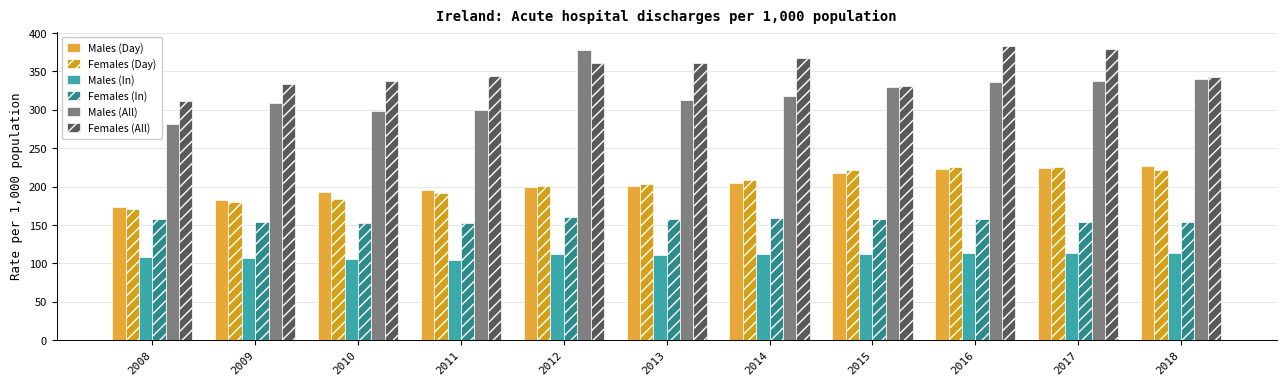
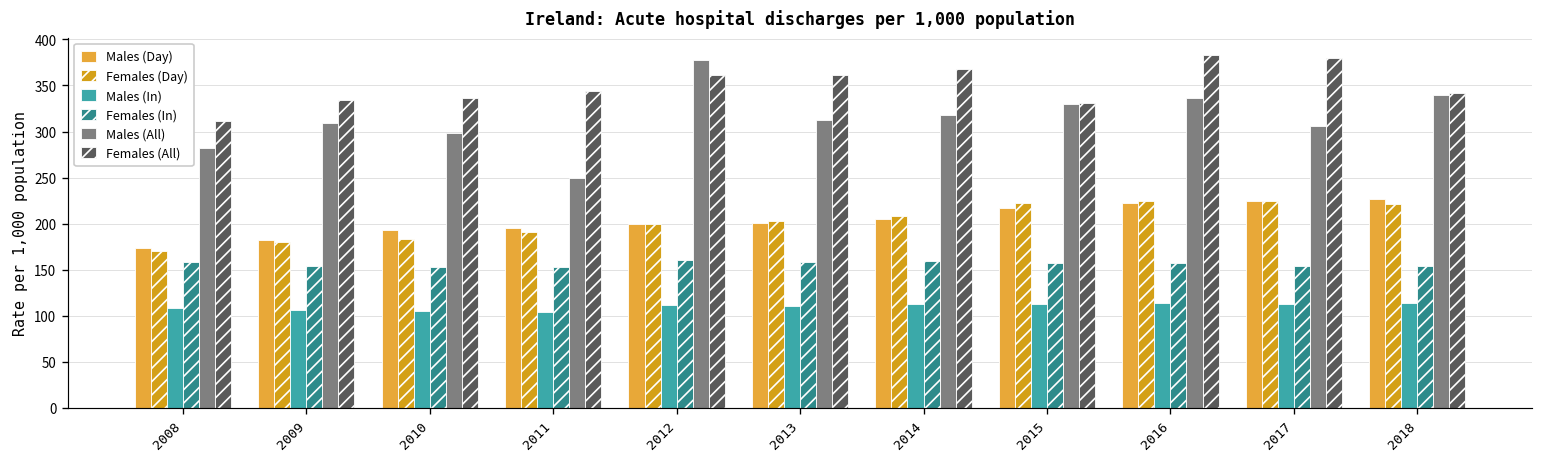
  {
    "Males (All)": {
      "2008": 280,
      "2009": 310,
      "2010": 300,
-     "2011": 300,
+     "2011": 250,
      "2012": 380,
      "2013": 310,
      "2014": 320,
      "2015": 330,
      "2016": 340,
-     "2017": 340,
+     "2017": 310,
      "2018": 340
    },
    "Females (All)": {
      "2008": 310,
      "2009": 330,
      "2010": 340,
      "2011": 340,
      "2012": 360,
      "2013": 360,
      "2014": 370,
      "2015": 330,
      "2016": 380,
      "2017": 380,
      "2018": 340
    }
  }
